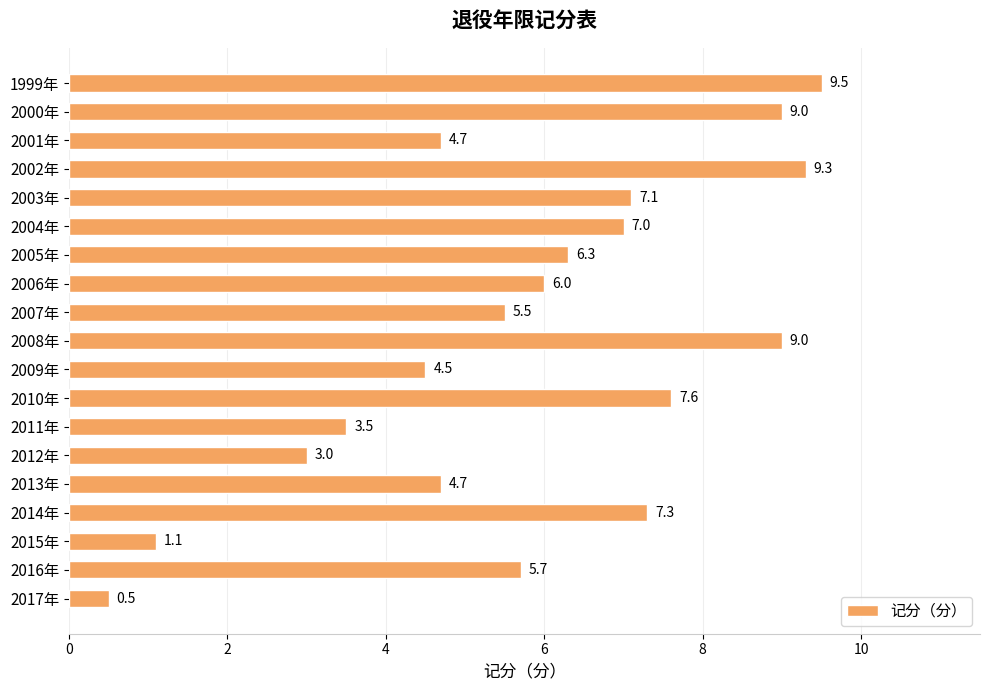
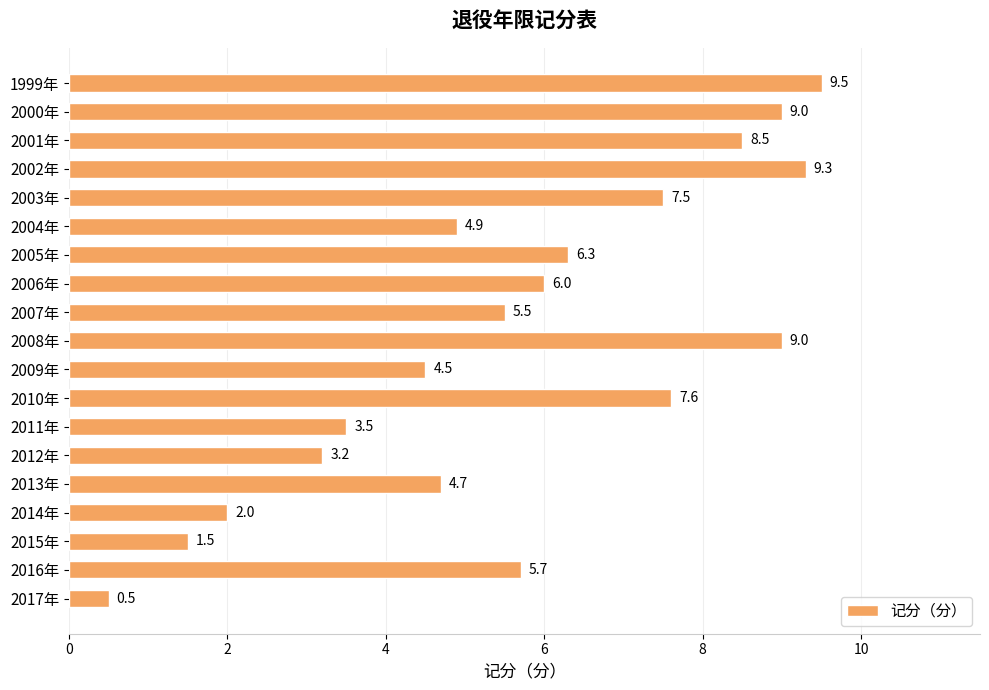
  {
    "1999年": 9.5,
    "2000年": 9.0,
-   "2001年": 4.7,
+   "2001年": 8.5,
    "2002年": 9.3,
-   "2003年": 7.1,
-   "2004年": 7.0,
+   "2003年": 7.5,
+   "2004年": 4.9,
    "2005年": 6.3,
    "2006年": 6.0,
    "2007年": 5.5,
    "2008年": 9.0,
    "2009年": 4.5,
    "2010年": 7.6,
    "2011年": 3.5,
-   "2012年": 3.0,
+   "2012年": 3.2,
    "2013年": 4.7,
-   "2014年": 7.3,
-   "2015年": 1.1,
+   "2014年": 2.0,
+   "2015年": 1.5,
    "2016年": 5.7,
    "2017年": 0.5
  }
